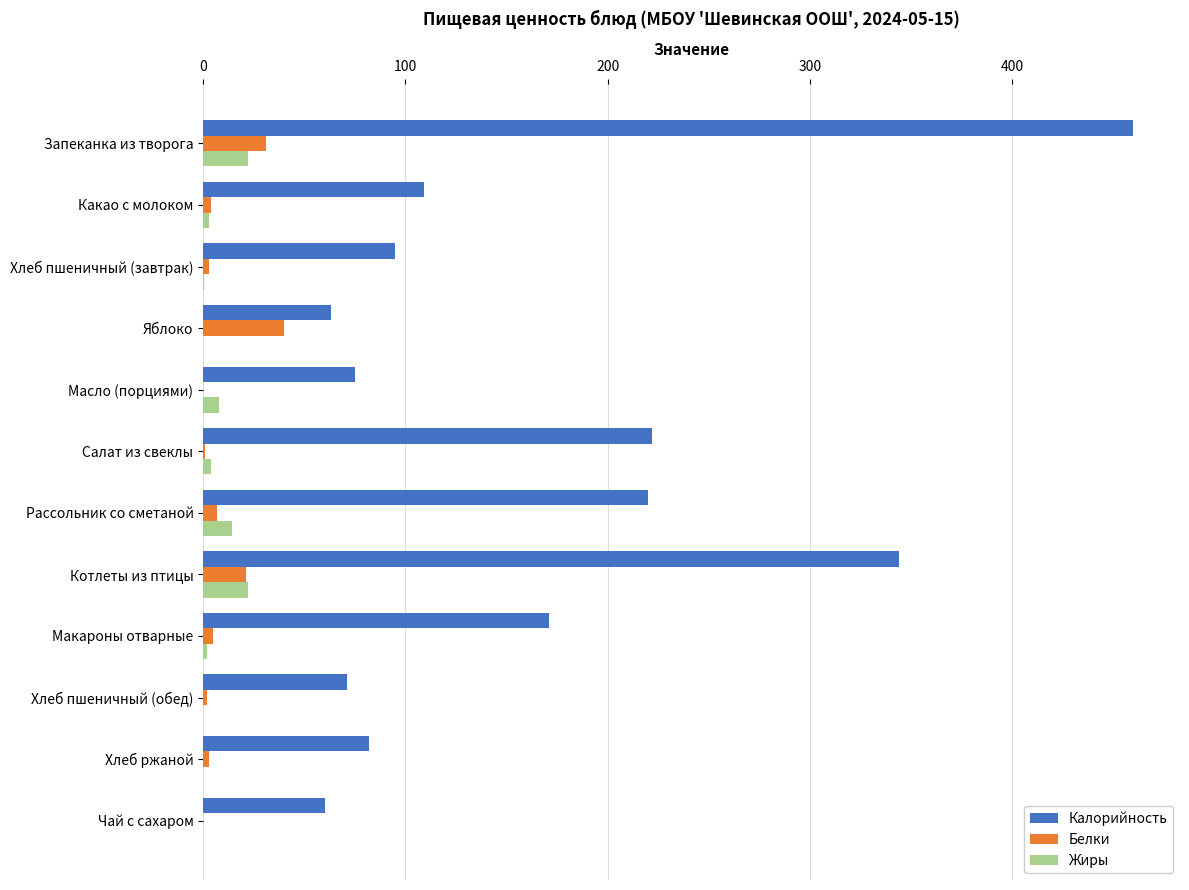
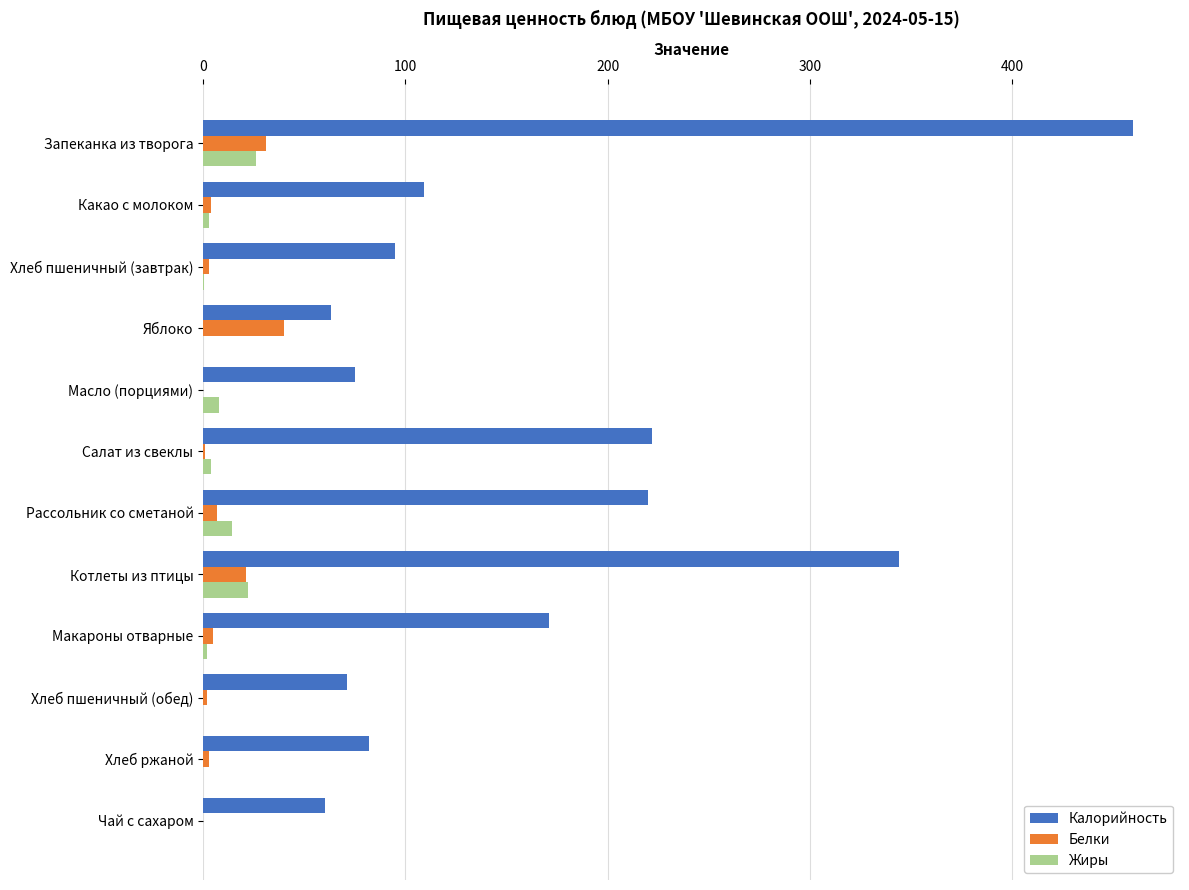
  {
    "Калорийность": {
      "Запеканка из творога": 460,
      "Какао с молоком": 109,
      "Хлеб пшеничный (завтрак)": 95,
      "Яблоко": 63,
      "Масло (порциями)": 75,
      "Салат из свеклы": 222,
      "Рассольник со сметаной": 220,
      "Котлеты из птицы": 344,
      "Макароны отварные": 171,
      "Хлеб пшеничный (обед)": 71,
      "Хлеб ржаной": 82,
      "Чай с сахаром": 60
    },
    "Белки": {
      "Запеканка из творога": 31,
      "Какао с молоком": 4,
      "Хлеб пшеничный (завтрак)": 3,
      "Яблоко": 40,
      "Рассольник со сметаной": 7,
      "Котлеты из птицы": 21,
      "Макароны отварные": 5,
      "Хлеб пшеничный (обед)": 2,
      "Хлеб ржаной": 3,
      "Чай с сахаром": 0
    },
    "Жиры": {
-     "Запеканка из творога": 22,
+     "Запеканка из творога": 26,
      "Какао с молоком": 3,
      "Яблоко": 0,
      "Масло (порциями)": 8,
      "Салат из свеклы": 4,
      "Рассольник со сметаной": 14,
      "Котлеты из птицы": 22,
      "Макароны отварные": 2,
      "Хлеб пшеничный (обед)": 0,
      "Хлеб ржаной": 0,
      "Чай с сахаром": 0
    }
  }
